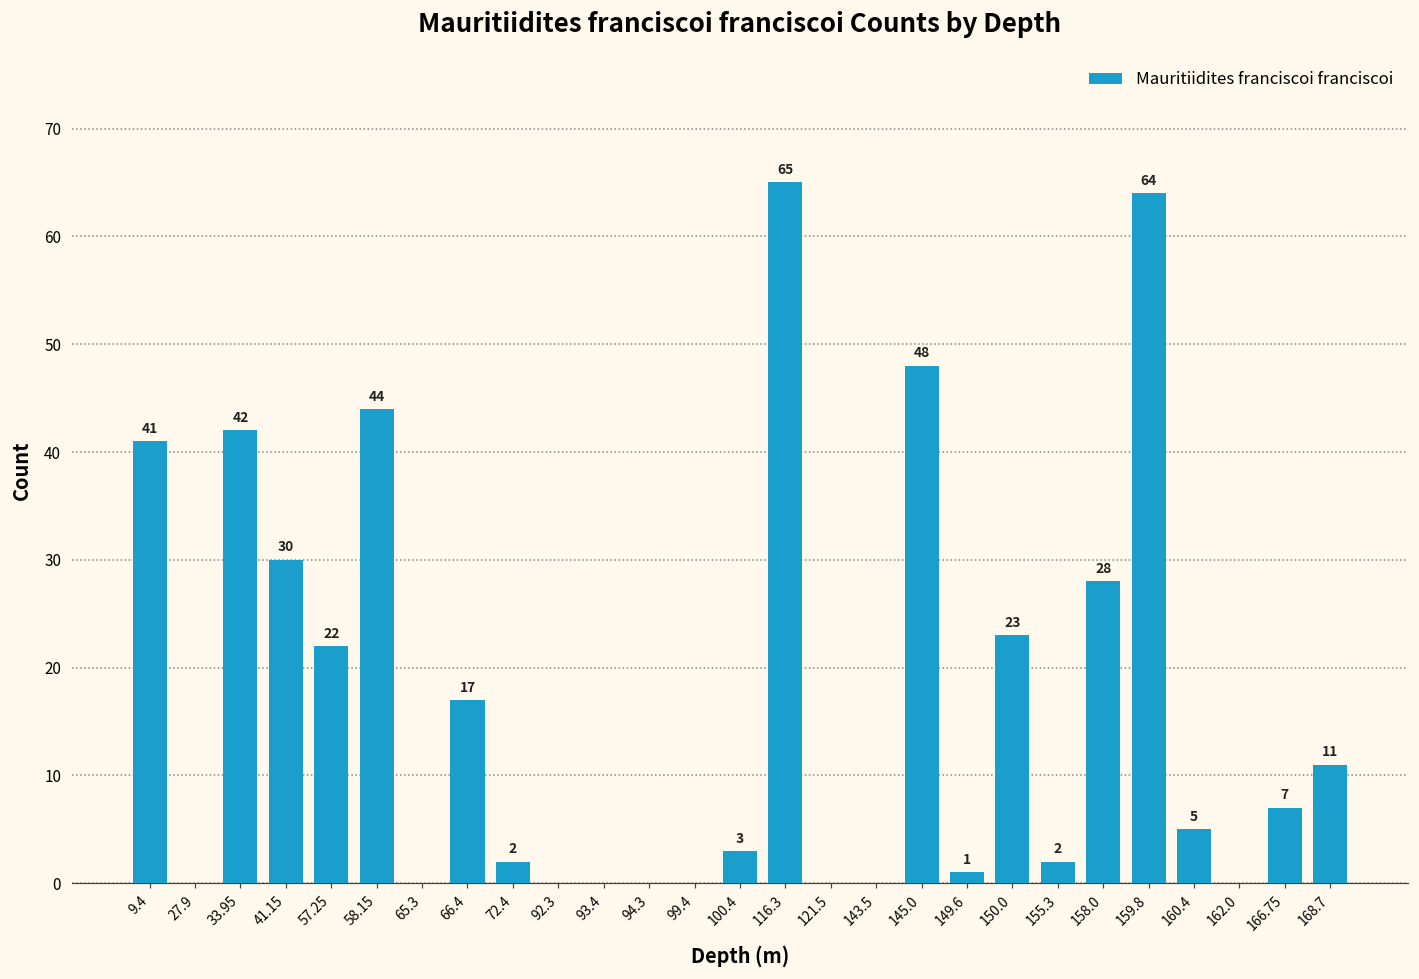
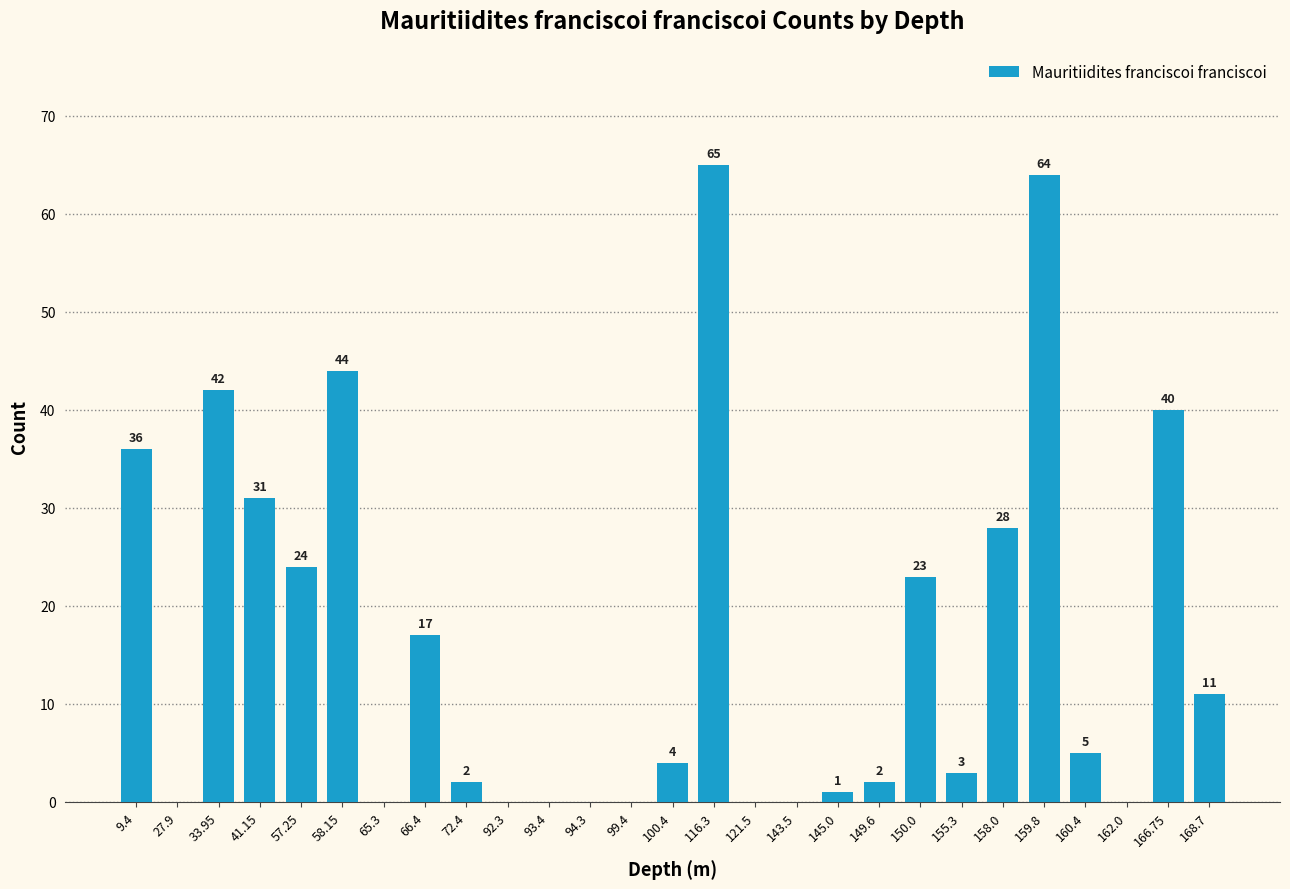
  {
-   "9.4": 41,
+   "9.4": 36,
    "33.95": 42,
-   "41.15": 30,
-   "57.25": 22,
+   "41.15": 31,
+   "57.25": 24,
    "58.15": 44,
    "66.4": 17,
    "72.4": 2,
-   "100.4": 3,
+   "100.4": 4,
    "116.3": 65,
-   "145.0": 48,
-   "149.6": 1,
+   "145.0": 1,
+   "149.6": 2,
    "150.0": 23,
-   "155.3": 2,
+   "155.3": 3,
    "158.0": 28,
    "159.8": 64,
    "160.4": 5,
-   "166.75": 7,
+   "166.75": 40,
    "168.7": 11
  }
